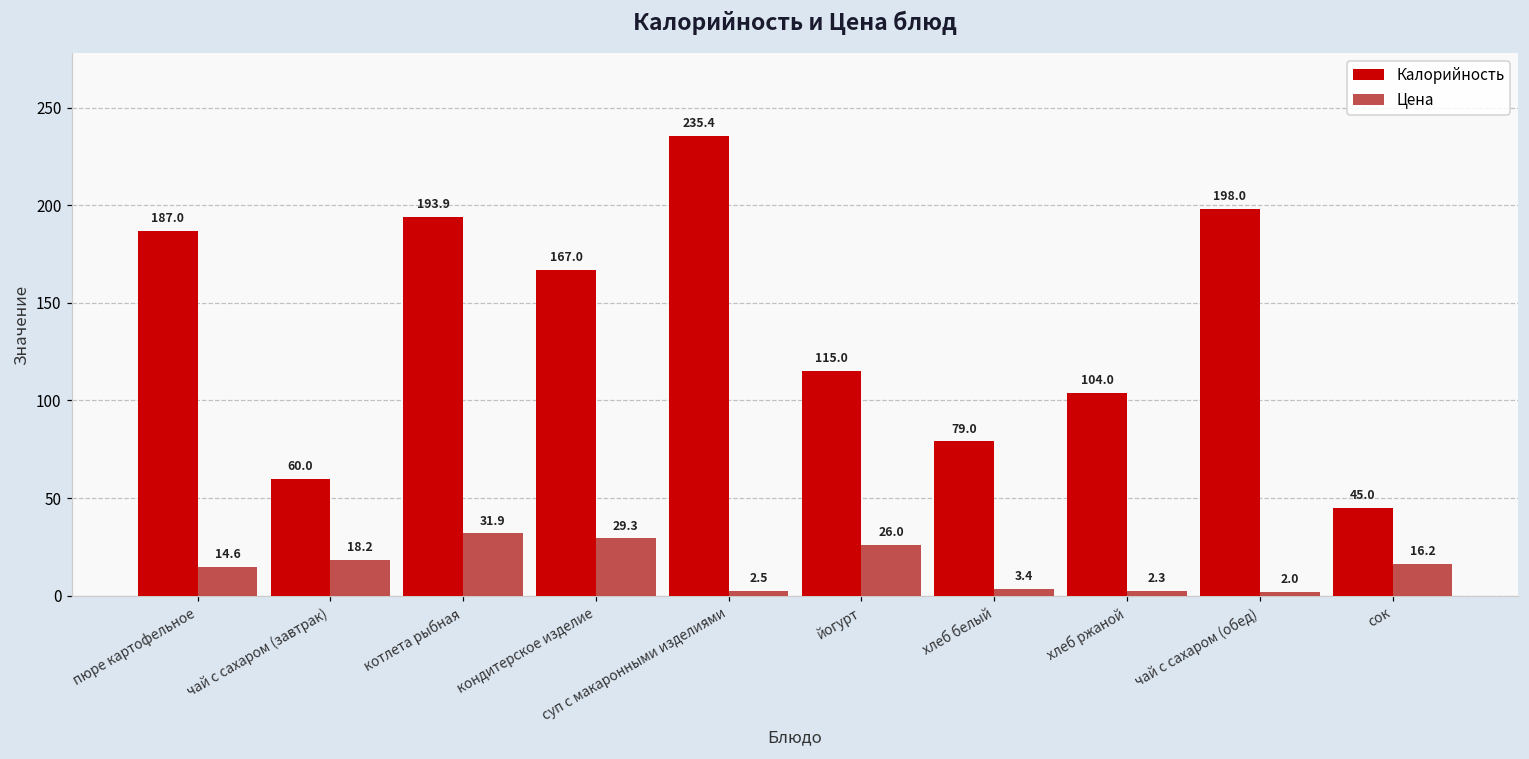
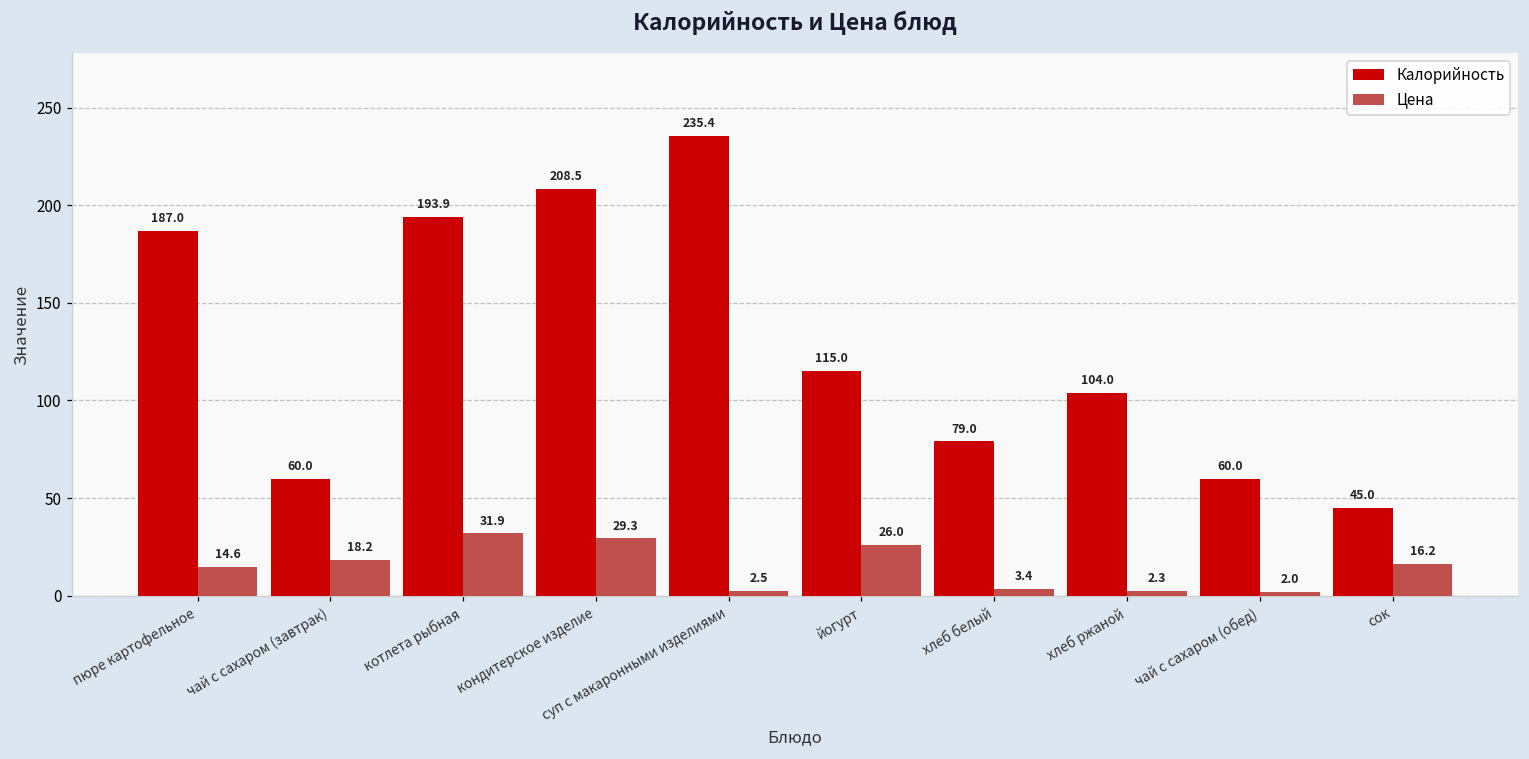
  {
    "Калорийность": {
      "пюре картофельное": 187.0,
      "чай с сахаром (завтрак)": 60.0,
      "котлета рыбная": 193.9,
-     "кондитерское изделие": 167.0,
+     "кондитерское изделие": 208.5,
      "суп с макаронными изделиями": 235.4,
      "йогурт": 115.0,
      "хлеб белый": 79.0,
      "хлеб ржаной": 104.0,
-     "чай с сахаром (обед)": 198.0,
+     "чай с сахаром (обед)": 60.0,
      "сок": 45.0
    },
    "Цена": {
      "пюре картофельное": 14.6,
      "чай с сахаром (завтрак)": 18.2,
      "котлета рыбная": 31.9,
      "кондитерское изделие": 29.3,
      "суп с макаронными изделиями": 2.5,
      "йогурт": 26.0,
      "хлеб белый": 3.4,
      "хлеб ржаной": 2.3,
      "чай с сахаром (обед)": 2.0,
      "сок": 16.2
    }
  }
